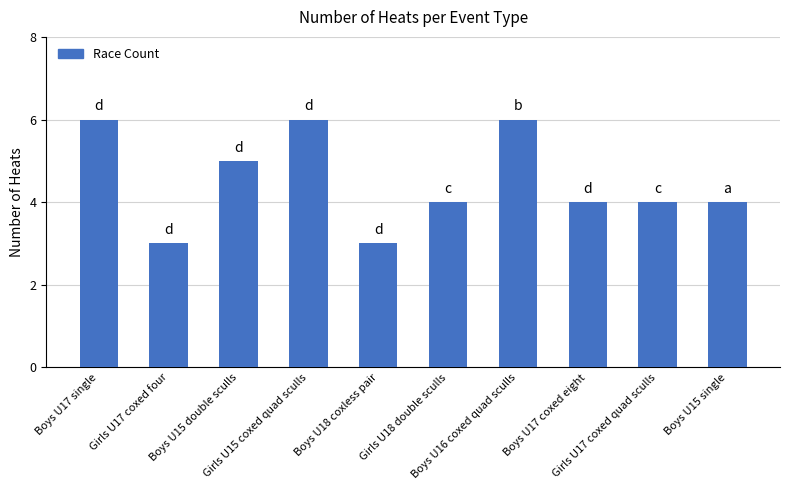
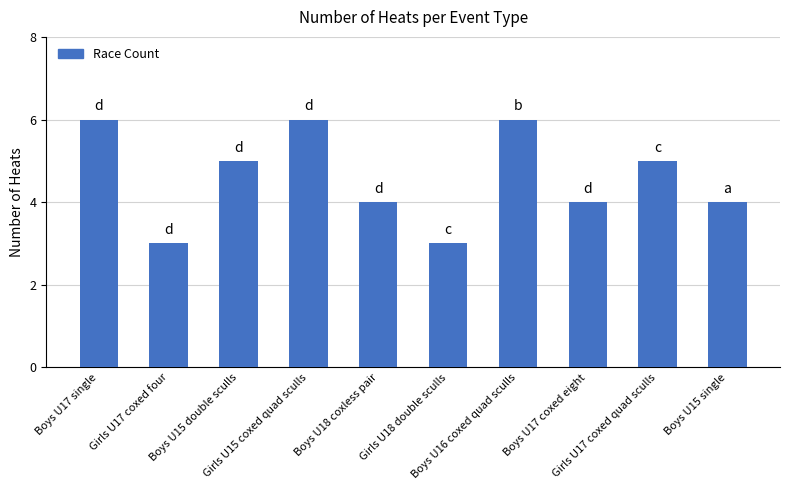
  {
    "Boys U17 single": 6,
    "Girls U17 coxed four": 3,
    "Boys U15 double sculls": 5,
    "Girls U15 coxed quad sculls": 6,
-   "Boys U18 coxless pair": 3,
-   "Girls U18 double sculls": 4,
+   "Boys U18 coxless pair": 4,
+   "Girls U18 double sculls": 3,
    "Boys U16 coxed quad sculls": 6,
    "Boys U17 coxed eight": 4,
-   "Girls U17 coxed quad sculls": 4,
+   "Girls U17 coxed quad sculls": 5,
    "Boys U15 single": 4
  }
